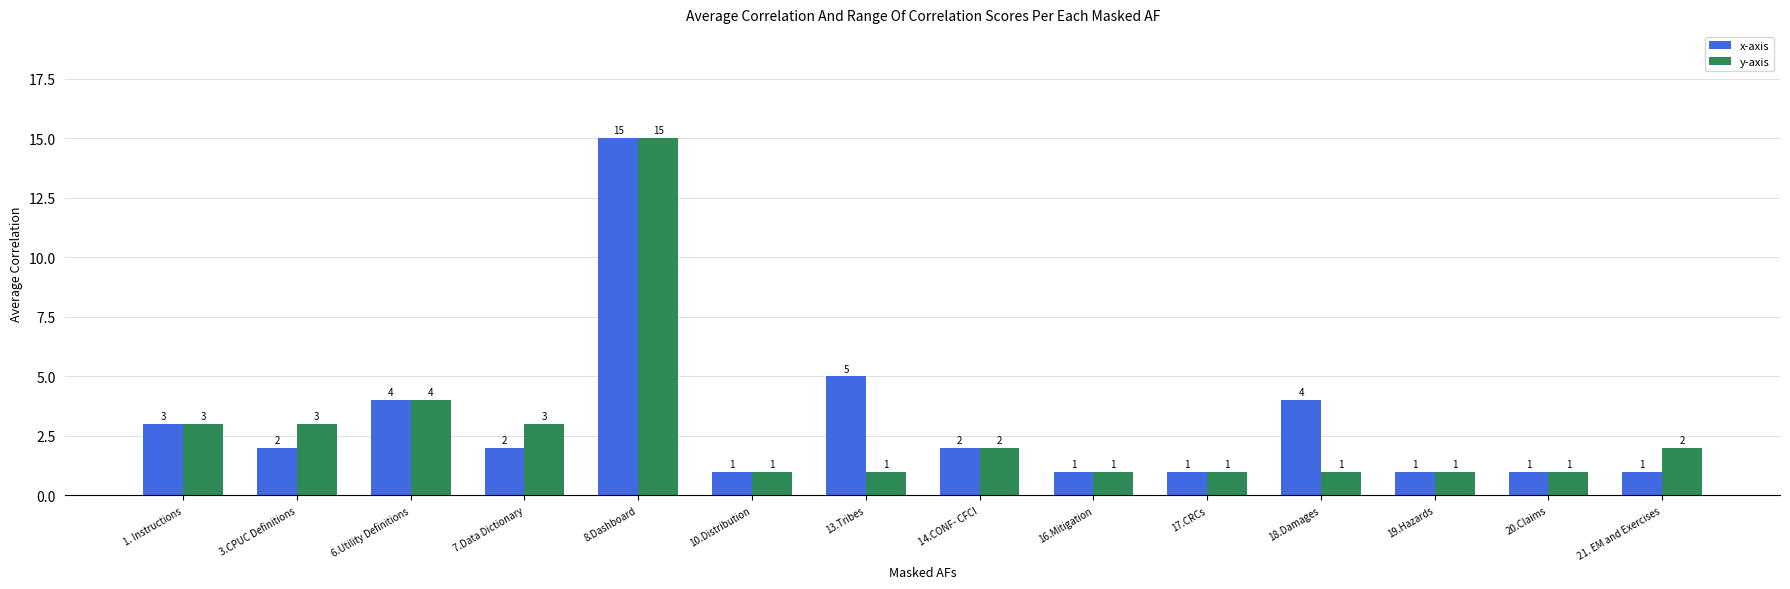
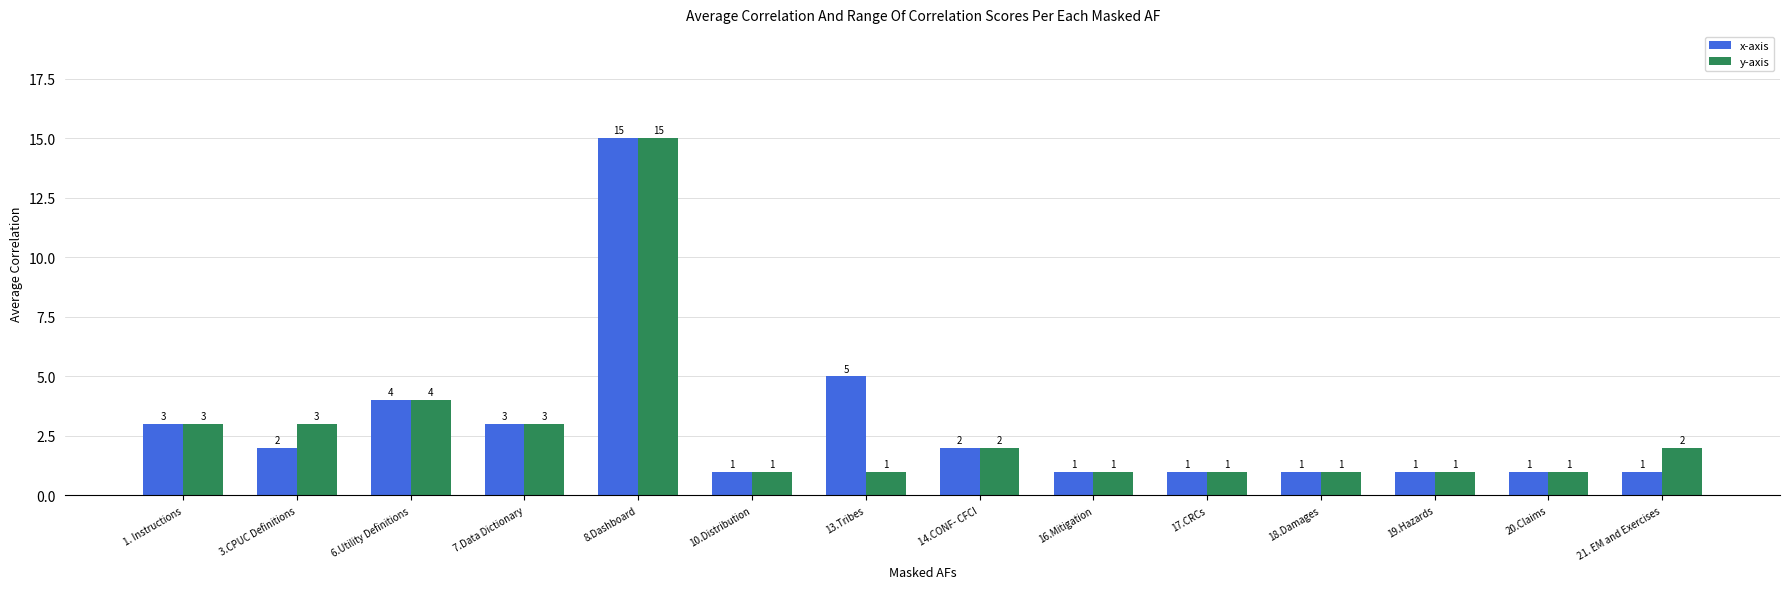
  {
    "x-axis": {
      "1. Instructions": 3,
      "3.CPUC Definitions": 2,
      "6.Utility Definitions": 4,
-     "7.Data Dictionary": 2,
+     "7.Data Dictionary": 3,
      "8.Dashboard": 15,
      "10.Distribution": 1,
      "13.Tribes": 5,
      "14.CONF- CFCI": 2,
      "16.Mitigation": 1,
      "17.CRCs": 1,
-     "18.Damages": 4,
+     "18.Damages": 1,
      "19.Hazards": 1,
      "20.Claims": 1,
      "21. EM and Exercises": 1
    },
    "y-axis": {
      "1. Instructions": 3,
      "3.CPUC Definitions": 3,
      "6.Utility Definitions": 4,
      "7.Data Dictionary": 3,
      "8.Dashboard": 15,
      "10.Distribution": 1,
      "13.Tribes": 1,
      "14.CONF- CFCI": 2,
      "16.Mitigation": 1,
      "17.CRCs": 1,
      "18.Damages": 1,
      "19.Hazards": 1,
      "20.Claims": 1,
      "21. EM and Exercises": 2
    }
  }
